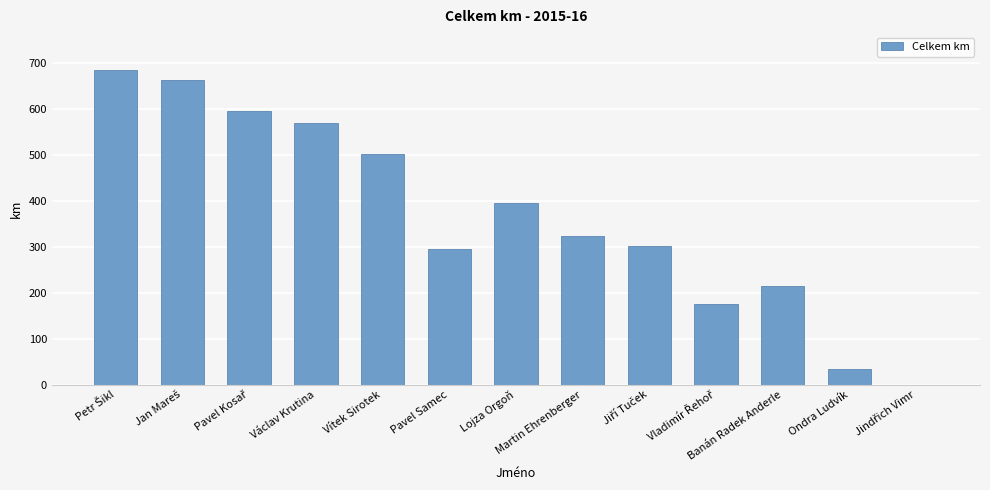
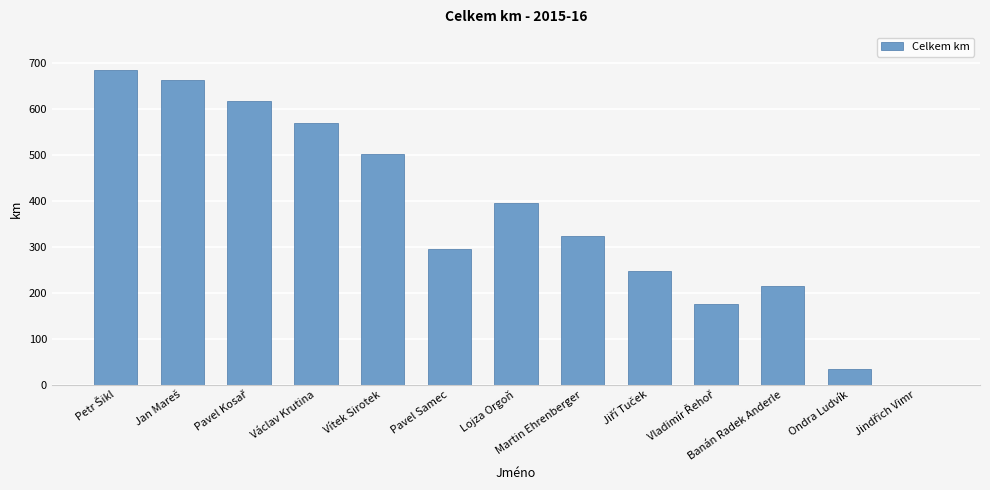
  {
    "Petr Šikl": 690,
    "Jan Mareš": 670,
-   "Pavel Kosař": 600,
+   "Pavel Kosař": 620,
    "Václav Krutina": 570,
    "Vítek Sirotek": 500,
    "Pavel Samec": 300,
    "Lojza Orgoň": 400,
    "Martin Ehrenberger": 330,
-   "Jiří Tuček": 300,
+   "Jiří Tuček": 250,
    "Vladimír Řehoř": 180,
    "Banán Radek Anderle": 210,
    "Ondra Ludvík": 30,
    "Jindřich Vimr": 0
  }
